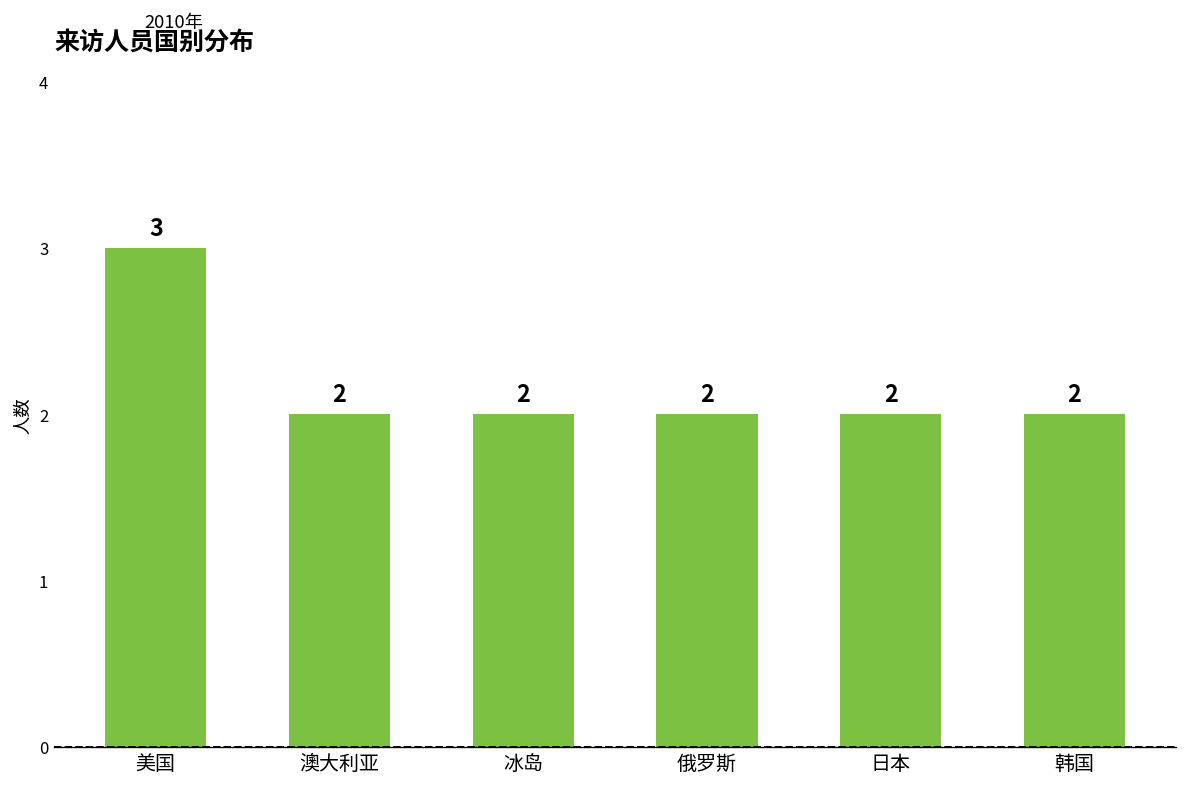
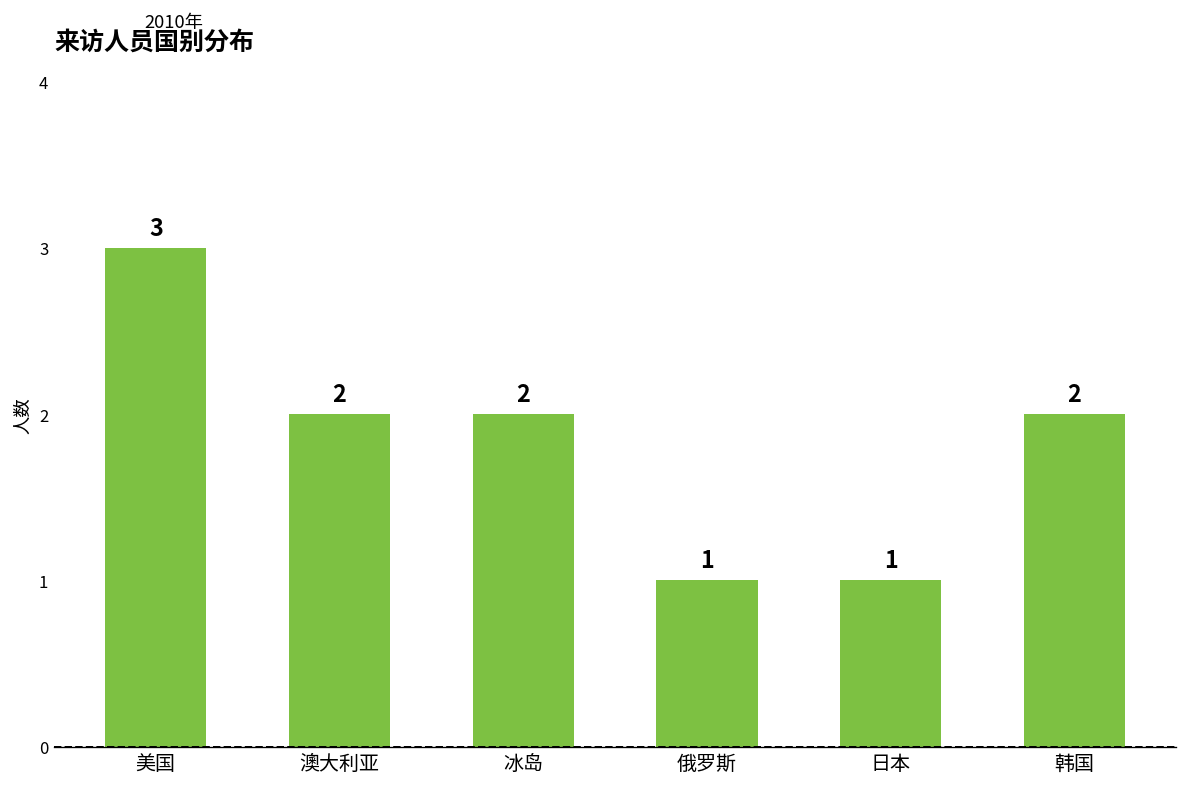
  {
    "美国": 3,
    "澳大利亚": 2,
    "冰岛": 2,
-   "俄罗斯": 2,
-   "日本": 2,
+   "俄罗斯": 1,
+   "日本": 1,
    "韩国": 2
  }
